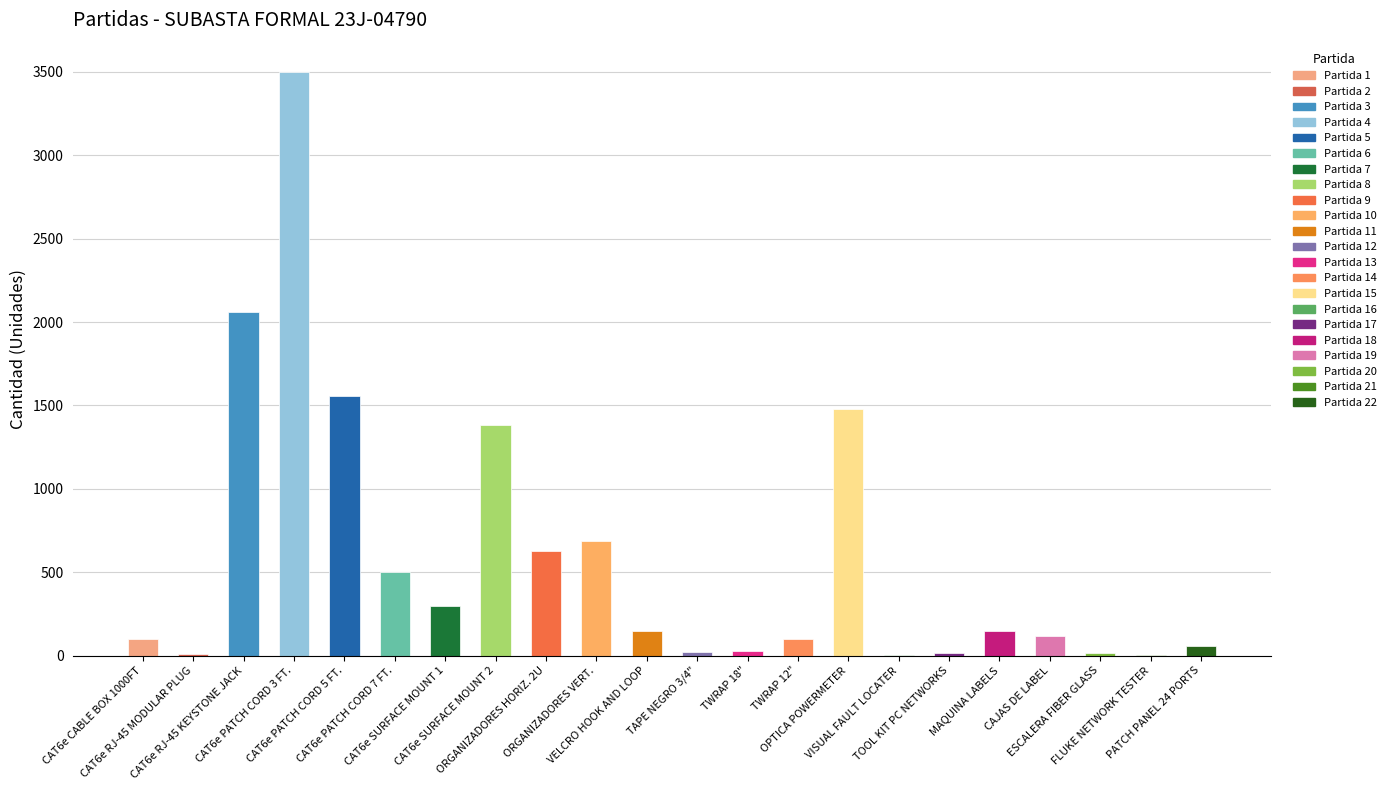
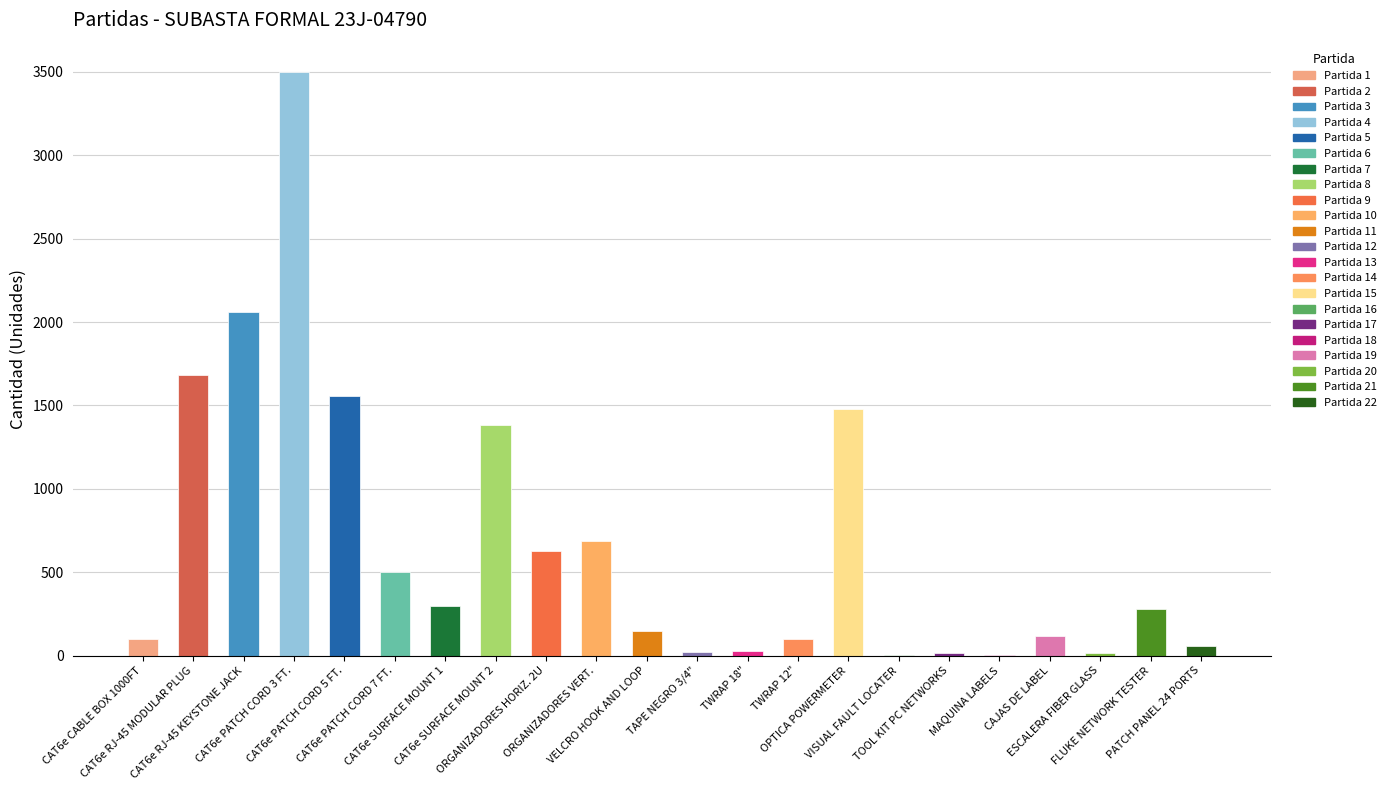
  {
    "CAT6e CABLE BOX 1000FT": 100,
-   "CAT6e RJ-45 MODULAR PLUG": 10,
+   "CAT6e RJ-45 MODULAR PLUG": 1680,
    "CAT6e RJ-45 KEYSTONE JACK": 2060,
    "CAT6e PATCH CORD 3 FT.": 3500,
    "CAT6e PATCH CORD 5 FT.": 1560,
    "CAT6e PATCH CORD 7 FT.": 500,
    "CAT6e SURFACE MOUNT 1": 300,
    "CAT6e SURFACE MOUNT 2": 1380,
    "ORGANIZADORES HORIZ. 2U": 630,
    "ORGANIZADORES VERT.": 690,
    "VELCRO HOOK AND LOOP": 150,
    "TAPE NEGRO 3/4\"": 20,
    "TWRAP 18\"": 30,
    "TWRAP 12\"": 100,
    "OPTICA POWERMETER": 1480,
-   "MAQUINA LABELS": 150,
+   "MAQUINA LABELS": 10,
    "CAJAS DE LABEL": 120,
-   "FLUKE NETWORK TESTER": 0,
+   "FLUKE NETWORK TESTER": 280,
    "PATCH PANEL 24 PORTS": 60
  }
